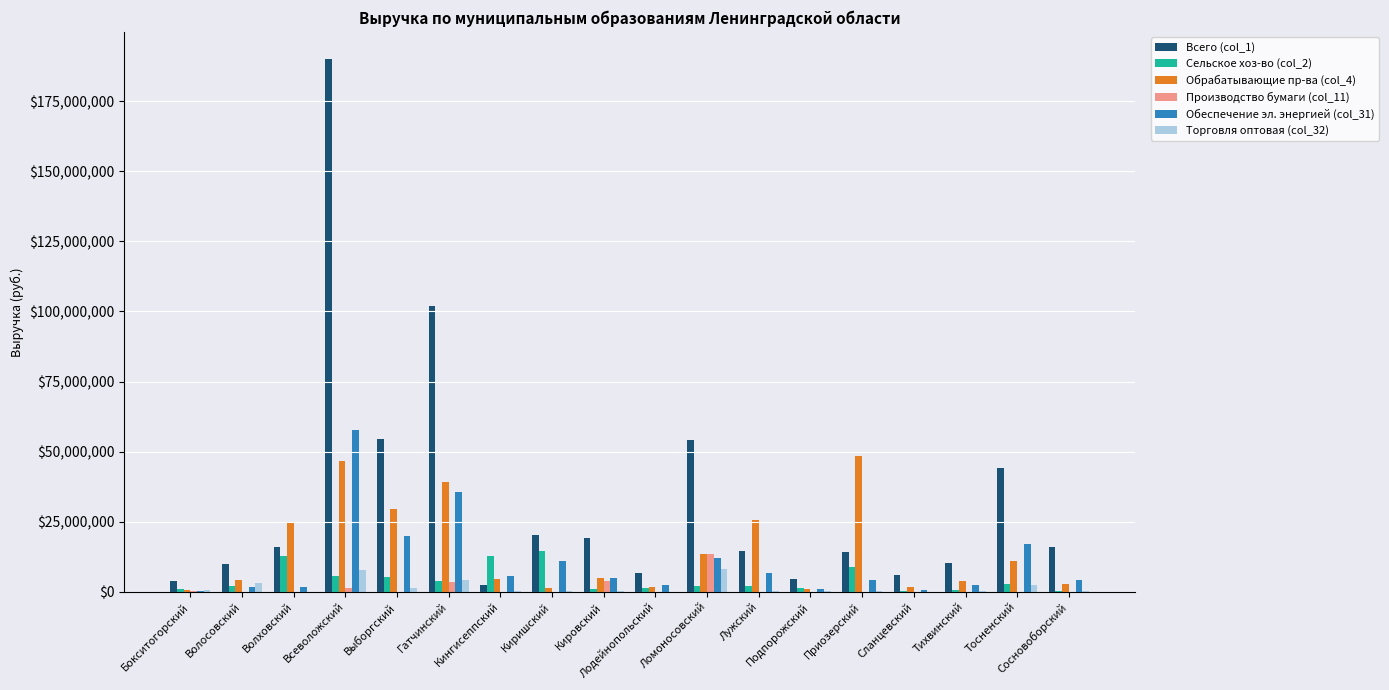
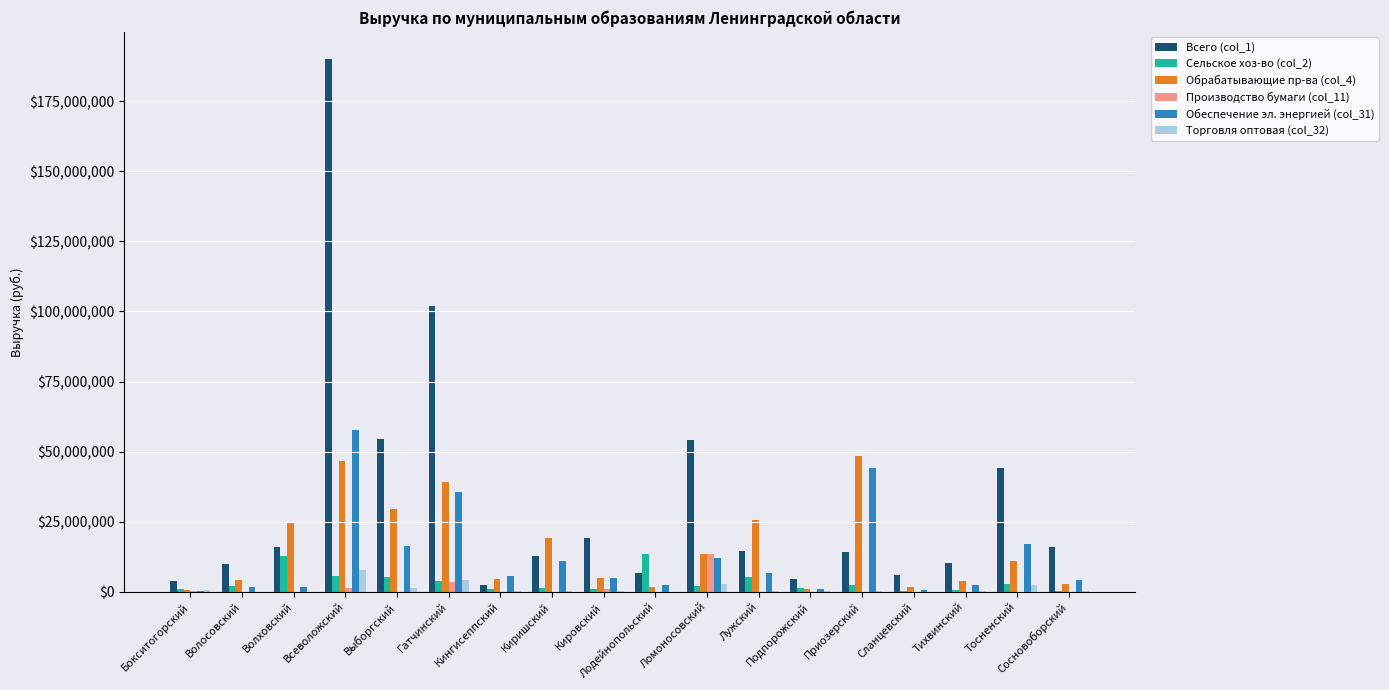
  {
    "Всего (col_1)": {
      "Бокситогорский": "$4,000,000",
      "Волосовский": "$10,000,000",
      "Волховский": "$16,000,000",
      "Всеволожский": "$190,000,000",
      "Выборгский": "$54,000,000",
      "Гатчинский": "$102,000,000",
      "Кингисеппский": "$2,000,000",
-     "Киришский": "$20,000,000",
+     "Киришский": "$13,000,000",
      "Кировский": "$19,000,000",
      "Лодейнопольский": "$7,000,000",
      "Ломоносовский": "$54,000,000",
      "Лужский": "$14,000,000",
      "Подпорожский": "$5,000,000",
      "Приозерский": "$14,000,000",
      "Сланцевский": "$6,000,000",
      "Тихвинский": "$10,000,000",
      "Тосненский": "$44,000,000",
      "Сосновоборский": "$16,000,000"
    },
    "Сельское хоз-во (col_2)": {
      "Бокситогорский": "$1,000,000",
      "Волосовский": "$2,000,000",
      "Волховский": "$13,000,000",
      "Всеволожский": "$6,000,000",
      "Выборгский": "$5,000,000",
      "Гатчинский": "$4,000,000",
-     "Кингисеппский": "$13,000,000",
-     "Киришский": "$14,000,000",
+     "Кингисеппский": "$1,000,000",
+     "Киришский": "$1,000,000",
      "Кировский": "$1,000,000",
-     "Лодейнопольский": "$1,000,000",
+     "Лодейнопольский": "$14,000,000",
      "Ломоносовский": "$2,000,000",
-     "Лужский": "$2,000,000",
+     "Лужский": "$5,000,000",
      "Подпорожский": "$1,000,000",
-     "Приозерский": "$9,000,000",
+     "Приозерский": "$3,000,000",
      "Тосненский": "$3,000,000"
    },
    "Обрабатывающие пр-ва (col_4)": {
      "Волосовский": "$4,000,000",
      "Волховский": "$24,000,000",
      "Всеволожский": "$47,000,000",
      "Выборгский": "$29,000,000",
      "Гатчинский": "$39,000,000",
      "Кингисеппский": "$5,000,000",
-     "Киришский": "$1,000,000",
+     "Киришский": "$19,000,000",
      "Кировский": "$5,000,000",
      "Лодейнопольский": "$2,000,000",
      "Ломоносовский": "$14,000,000",
      "Лужский": "$26,000,000",
      "Приозерский": "$48,000,000",
      "Сланцевский": "$2,000,000",
      "Тихвинский": "$4,000,000",
      "Тосненский": "$11,000,000",
      "Сосновоборский": "$3,000,000"
    },
    "Производство бумаги (col_11)": {
      "Волосовский": "$0",
      "Волховский": "$0",
      "Всеволожский": "$1,000,000",
      "Выборгский": "$0",
      "Гатчинский": "$4,000,000",
      "Кингисеппский": "$0",
      "Киришский": "$0",
-     "Кировский": "$4,000,000",
+     "Кировский": "$1,000,000",
      "Лодейнопольский": "$0",
      "Ломоносовский": "$13,000,000",
      "Лужский": "$0",
      "Подпорожский": "$0",
      "Приозерский": "$0",
      "Сланцевский": "$0",
      "Тихвинский": "$0",
      "Тосненский": "$0",
      "Сосновоборский": "$0"
    },
    "Обеспечение эл. энергией (col_31)": {
      "Волосовский": "$2,000,000",
      "Волховский": "$2,000,000",
      "Всеволожский": "$58,000,000",
-     "Выборгский": "$20,000,000",
+     "Выборгский": "$16,000,000",
      "Гатчинский": "$35,000,000",
      "Кингисеппский": "$5,000,000",
      "Киришский": "$11,000,000",
      "Кировский": "$5,000,000",
      "Лодейнопольский": "$3,000,000",
      "Ломоносовский": "$12,000,000",
      "Лужский": "$7,000,000",
      "Подпорожский": "$1,000,000",
-     "Приозерский": "$4,000,000",
+     "Приозерский": "$44,000,000",
      "Тихвинский": "$2,000,000",
      "Тосненский": "$17,000,000",
      "Сосновоборский": "$4,000,000"
    },
    "Торговля оптовая (col_32)": {
-     "Волосовский": "$3,000,000",
+     "Волосовский": "$0",
      "Всеволожский": "$8,000,000",
      "Выборгский": "$1,000,000",
      "Гатчинский": "$4,000,000",
      "Лодейнопольский": "$0",
-     "Ломоносовский": "$8,000,000",
+     "Ломоносовский": "$3,000,000",
      "Тосненский": "$2,000,000"
    }
  }
